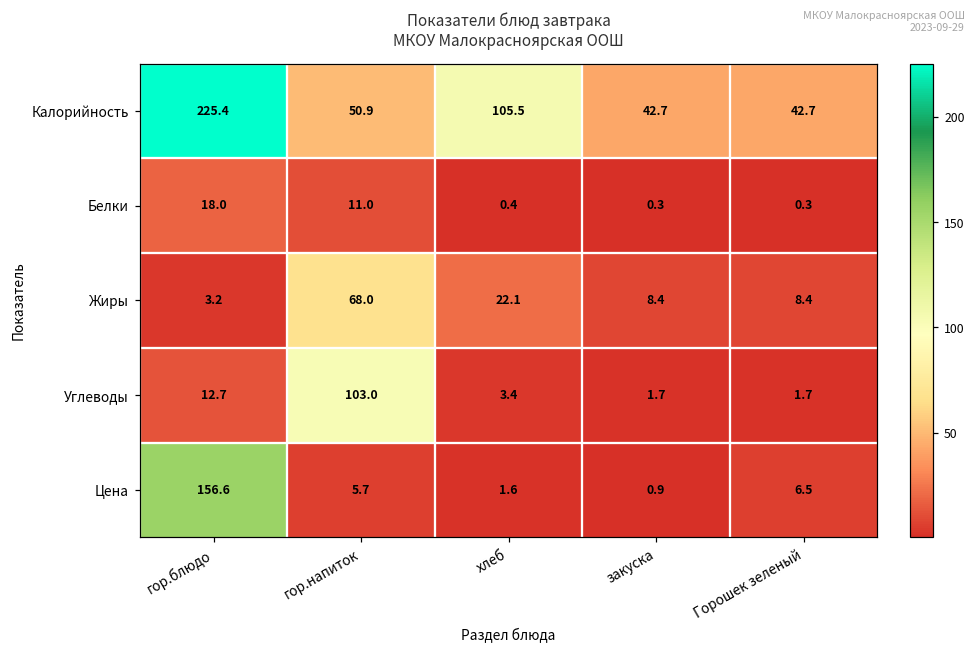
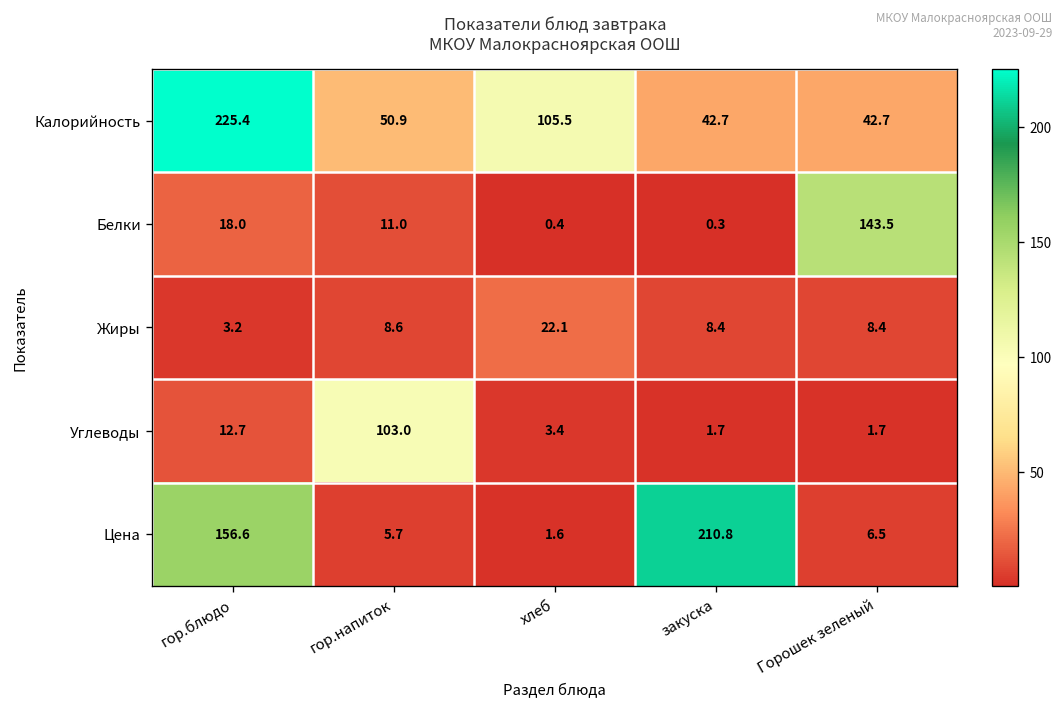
  {
    "Калорийность": {
      "гор.блюдо": 225.4,
      "гор.напиток": 50.9,
      "хлеб": 105.5,
      "закуска": 42.7,
      "Горошек зеленый": 42.7
    },
    "Белки": {
      "гор.блюдо": 18.0,
      "гор.напиток": 11.0,
      "хлеб": 0.4,
      "закуска": 0.3,
-     "Горошек зеленый": 0.3
+     "Горошек зеленый": 143.5
    },
    "Жиры": {
      "гор.блюдо": 3.2,
-     "гор.напиток": 68.0,
+     "гор.напиток": 8.6,
      "хлеб": 22.1,
      "закуска": 8.4,
      "Горошек зеленый": 8.4
    },
    "Углеводы": {
      "гор.блюдо": 12.7,
      "гор.напиток": 103.0,
      "хлеб": 3.4,
      "закуска": 1.7,
      "Горошек зеленый": 1.7
    },
    "Цена": {
      "гор.блюдо": 156.6,
      "гор.напиток": 5.7,
      "хлеб": 1.6,
-     "закуска": 0.9,
+     "закуска": 210.8,
      "Горошек зеленый": 6.5
    }
  }
